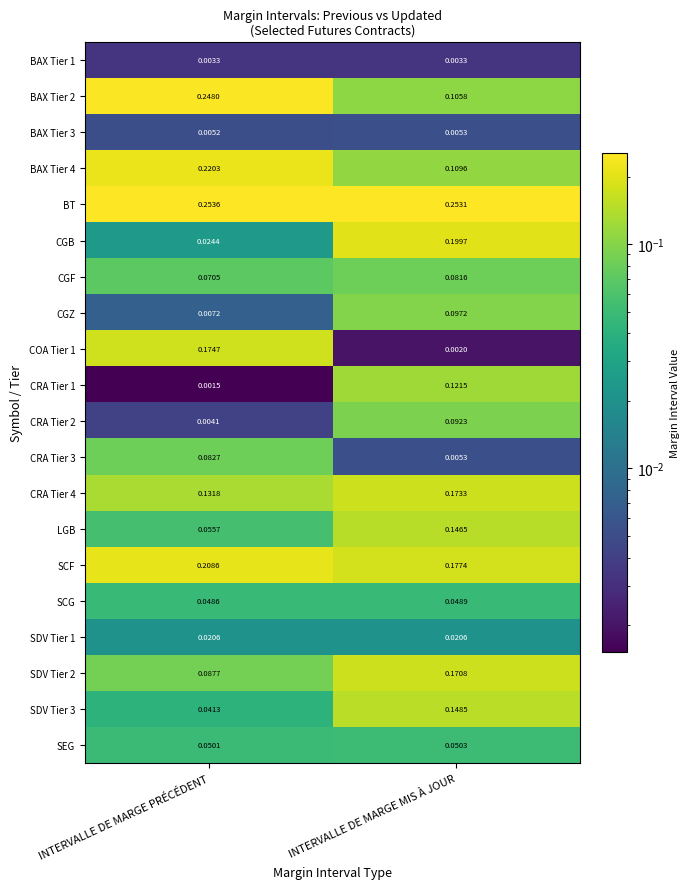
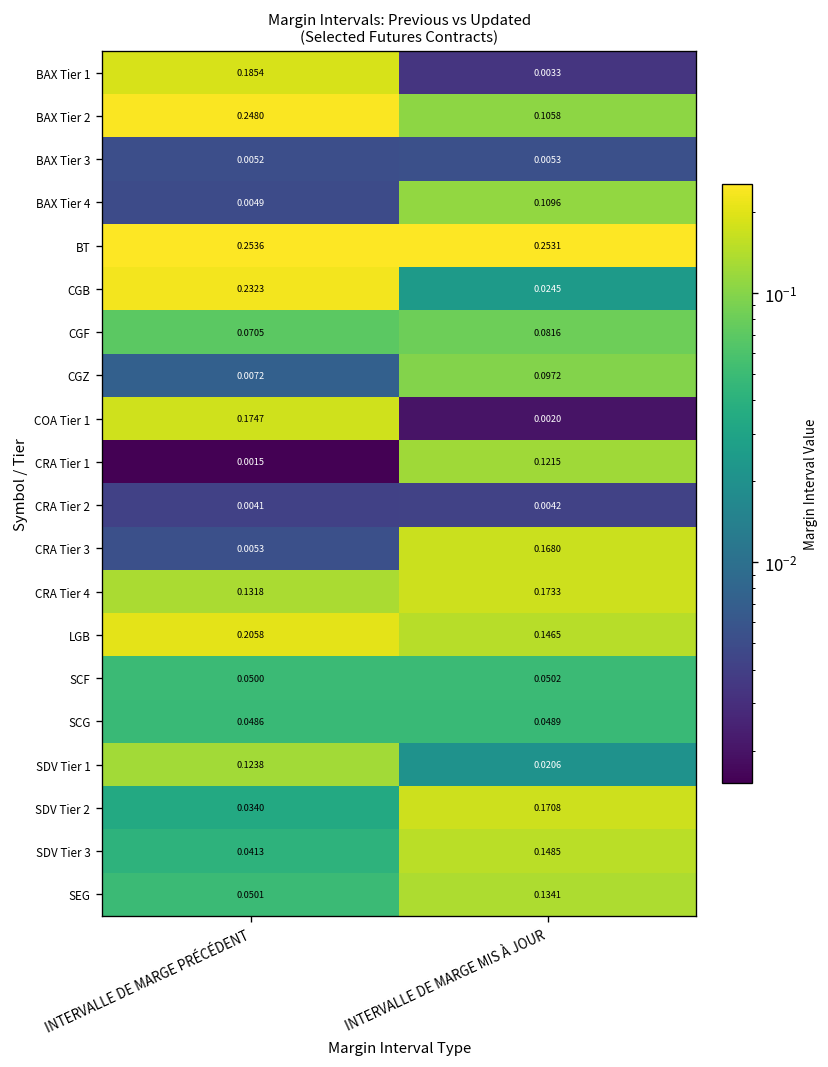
  {
    "BAX Tier 1": {
-     "INTERVALLE DE MARGE PRÉCÉDENT": 0.0033,
+     "INTERVALLE DE MARGE PRÉCÉDENT": 0.1854,
      "INTERVALLE DE MARGE MIS À JOUR": 0.0033
    },
    "BAX Tier 2": {
      "INTERVALLE DE MARGE PRÉCÉDENT": 0.2480,
      "INTERVALLE DE MARGE MIS À JOUR": 0.1058
    },
    "BAX Tier 3": {
      "INTERVALLE DE MARGE PRÉCÉDENT": 0.0052,
      "INTERVALLE DE MARGE MIS À JOUR": 0.0053
    },
    "BAX Tier 4": {
-     "INTERVALLE DE MARGE PRÉCÉDENT": 0.2203,
+     "INTERVALLE DE MARGE PRÉCÉDENT": 0.0049,
      "INTERVALLE DE MARGE MIS À JOUR": 0.1096
    },
    "BT": {
      "INTERVALLE DE MARGE PRÉCÉDENT": 0.2536,
      "INTERVALLE DE MARGE MIS À JOUR": 0.2531
    },
    "CGB": {
-     "INTERVALLE DE MARGE PRÉCÉDENT": 0.0244,
-     "INTERVALLE DE MARGE MIS À JOUR": 0.1997
+     "INTERVALLE DE MARGE PRÉCÉDENT": 0.2323,
+     "INTERVALLE DE MARGE MIS À JOUR": 0.0245
    },
    "CGF": {
      "INTERVALLE DE MARGE PRÉCÉDENT": 0.0705,
      "INTERVALLE DE MARGE MIS À JOUR": 0.0816
    },
    "CGZ": {
      "INTERVALLE DE MARGE PRÉCÉDENT": 0.0072,
      "INTERVALLE DE MARGE MIS À JOUR": 0.0972
    },
    "COA Tier 1": {
      "INTERVALLE DE MARGE PRÉCÉDENT": 0.1747,
      "INTERVALLE DE MARGE MIS À JOUR": 0.0020
    },
    "CRA Tier 1": {
      "INTERVALLE DE MARGE PRÉCÉDENT": 0.0015,
      "INTERVALLE DE MARGE MIS À JOUR": 0.1215
    },
    "CRA Tier 2": {
      "INTERVALLE DE MARGE PRÉCÉDENT": 0.0041,
-     "INTERVALLE DE MARGE MIS À JOUR": 0.0923
+     "INTERVALLE DE MARGE MIS À JOUR": 0.0042
    },
    "CRA Tier 3": {
-     "INTERVALLE DE MARGE PRÉCÉDENT": 0.0827,
-     "INTERVALLE DE MARGE MIS À JOUR": 0.0053
+     "INTERVALLE DE MARGE PRÉCÉDENT": 0.0053,
+     "INTERVALLE DE MARGE MIS À JOUR": 0.1680
    },
    "CRA Tier 4": {
      "INTERVALLE DE MARGE PRÉCÉDENT": 0.1318,
      "INTERVALLE DE MARGE MIS À JOUR": 0.1733
    },
    "LGB": {
-     "INTERVALLE DE MARGE PRÉCÉDENT": 0.0557,
+     "INTERVALLE DE MARGE PRÉCÉDENT": 0.2058,
      "INTERVALLE DE MARGE MIS À JOUR": 0.1465
    },
    "SCF": {
-     "INTERVALLE DE MARGE PRÉCÉDENT": 0.2086,
-     "INTERVALLE DE MARGE MIS À JOUR": 0.1774
+     "INTERVALLE DE MARGE PRÉCÉDENT": 0.0500,
+     "INTERVALLE DE MARGE MIS À JOUR": 0.0502
    },
    "SCG": {
      "INTERVALLE DE MARGE PRÉCÉDENT": 0.0486,
      "INTERVALLE DE MARGE MIS À JOUR": 0.0489
    },
    "SDV Tier 1": {
-     "INTERVALLE DE MARGE PRÉCÉDENT": 0.0206,
+     "INTERVALLE DE MARGE PRÉCÉDENT": 0.1238,
      "INTERVALLE DE MARGE MIS À JOUR": 0.0206
    },
    "SDV Tier 2": {
-     "INTERVALLE DE MARGE PRÉCÉDENT": 0.0877,
+     "INTERVALLE DE MARGE PRÉCÉDENT": 0.0340,
      "INTERVALLE DE MARGE MIS À JOUR": 0.1708
    },
    "SDV Tier 3": {
      "INTERVALLE DE MARGE PRÉCÉDENT": 0.0413,
      "INTERVALLE DE MARGE MIS À JOUR": 0.1485
    },
    "SEG": {
      "INTERVALLE DE MARGE PRÉCÉDENT": 0.0501,
-     "INTERVALLE DE MARGE MIS À JOUR": 0.0503
+     "INTERVALLE DE MARGE MIS À JOUR": 0.1341
    }
  }
